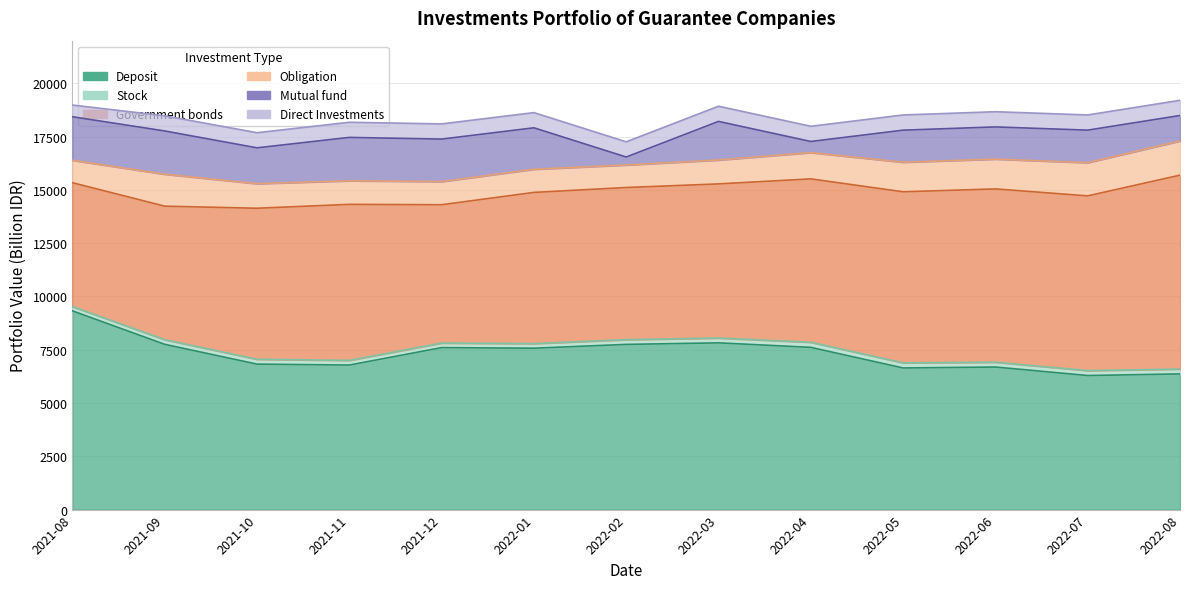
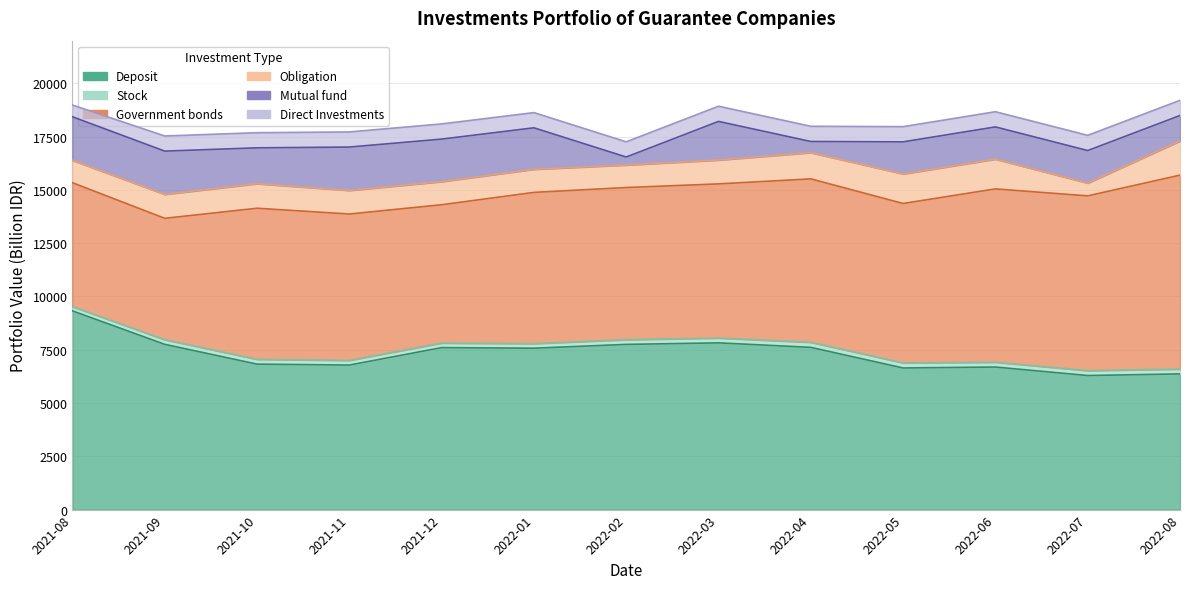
  {
    "Deposit": {
      "2021-08": 9300,
      "2021-09": 7800,
      "2021-10": 6800,
      "2021-11": 6800,
      "2021-12": 7600,
      "2022-01": 7600,
      "2022-02": 7800,
      "2022-03": 7800,
      "2022-04": 7600,
      "2022-05": 6600,
      "2022-06": 6700,
      "2022-07": 6300,
      "2022-08": 6400
    },
    "Government bonds": {
      "2021-08": 5800,
-     "2021-09": 6300,
+     "2021-09": 5700,
      "2021-10": 7100,
-     "2021-11": 7300,
+     "2021-11": 6900,
      "2021-12": 6500,
      "2022-01": 7100,
      "2022-02": 7100,
      "2022-03": 7200,
      "2022-04": 7700,
-     "2022-05": 8000,
+     "2022-05": 7500,
      "2022-06": 8100,
      "2022-07": 8200,
      "2022-08": 9100
    },
    "Obligation": {
      "2021-08": 1100,
-     "2021-09": 1500,
+     "2021-09": 1100,
      "2021-10": 1200,
      "2021-11": 1100,
      "2021-12": 1100,
      "2022-01": 1100,
      "2022-02": 1100,
      "2022-03": 1100,
      "2022-04": 1200,
      "2022-05": 1400,
      "2022-06": 1400,
-     "2022-07": 1600,
+     "2022-07": 600,
      "2022-08": 1600
    },
    "Mutual fund": {
      "2021-08": 2000,
      "2021-09": 2000,
      "2021-10": 1700,
      "2021-11": 2000,
      "2021-12": 2000,
      "2022-01": 1900,
      "2022-02": 400,
      "2022-03": 1800,
      "2022-04": 500,
      "2022-05": 1500,
      "2022-06": 1500,
      "2022-07": 1500,
      "2022-08": 1200
    }
  }
